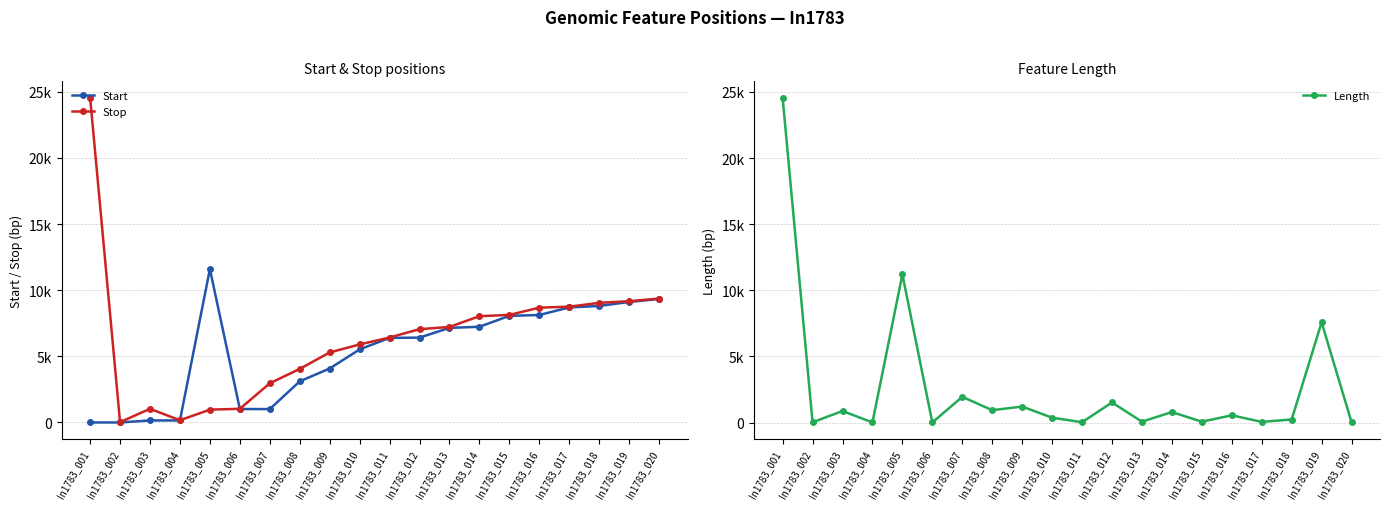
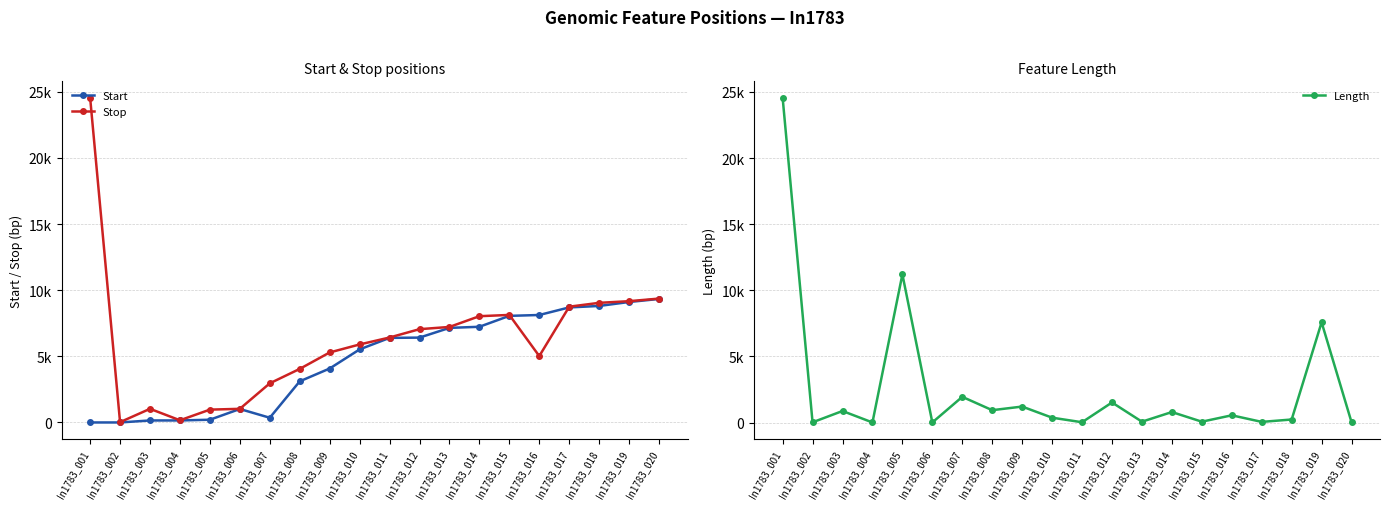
  {
    "Start & Stop positions": {
      "Start": {
        "In1783_001": 0,
        "In1783_003": 200,
-       "In1783_005": 11600,
-       "In1783_007": 1000,
+       "In1783_005": 200,
+       "In1783_007": 400,
        "In1783_008": 3100,
        "In1783_009": 4100,
        "In1783_010": 5500,
        "In1783_012": 6400,
        "In1783_014": 7200,
        "In1783_016": 8100,
        "In1783_018": 8800
      },
      "Stop": {
        "In1783_001": 24600,
        "In1783_003": 1000,
        "In1783_005": 1000,
        "In1783_007": 3000,
        "In1783_008": 4100,
        "In1783_009": 5300,
        "In1783_010": 5900,
        "In1783_012": 7100,
        "In1783_014": 8000,
-       "In1783_016": 8700,
+       "In1783_016": 5000,
        "In1783_018": 9000
      }
    },
    "Feature Length": {
      "In1783_001": 24600,
      "In1783_002": 0,
      "In1783_003": 900,
      "In1783_004": 0,
      "In1783_005": 11200,
      "In1783_006": 0,
      "In1783_007": 2000,
      "In1783_008": 900,
      "In1783_009": 1200,
      "In1783_010": 400,
      "In1783_011": 0,
      "In1783_012": 1500,
      "In1783_013": 100,
      "In1783_014": 800,
      "In1783_015": 100,
      "In1783_016": 600,
      "In1783_017": 100,
      "In1783_018": 200,
      "In1783_019": 7600,
      "In1783_020": 0
    }
  }
